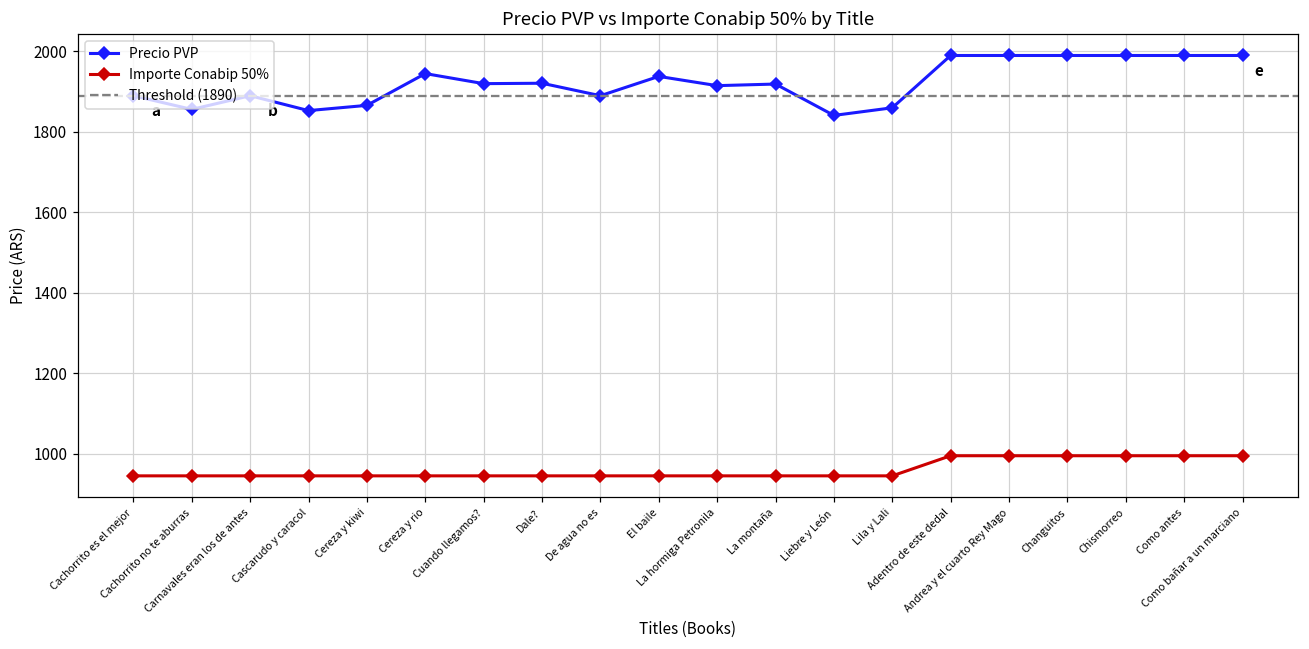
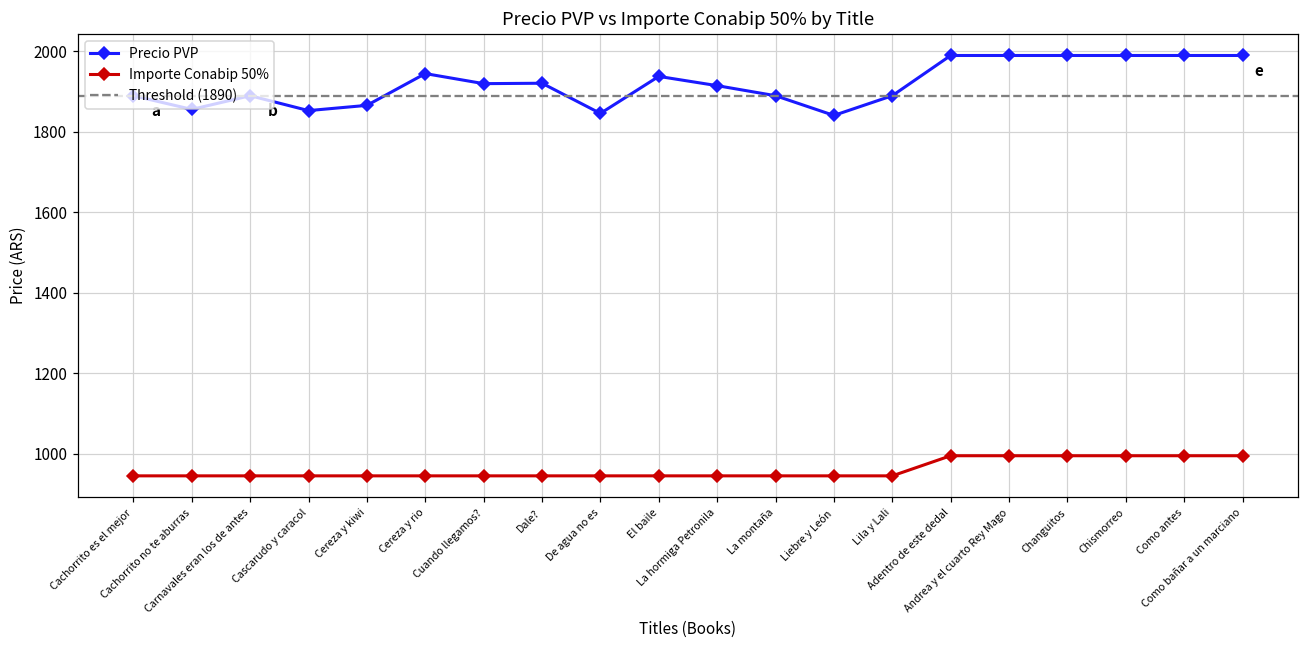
  {
    "Precio PVP": {
      "Cachorrito no te aburras": 1860,
      "Cascarudo y caracol": 1850,
      "Cereza y kiwi": 1870,
      "Cereza y rio": 1950,
      "Cuando llegamos?": 1920,
      "Dale?": 1920,
-     "De agua no es": 1890,
+     "De agua no es": 1850,
      "El baile": 1940,
      "La hormiga Petronila": 1920,
-     "La montaña": 1920,
+     "La montaña": 1890,
      "Liebre y León": 1840,
-     "Lila y Lali": 1860,
+     "Lila y Lali": 1890,
      "Adentro de este dedal": 1990,
      "Andrea y el cuarto Rey Mago": 1990,
      "Changuitos": 1990,
      "Chismorreo": 1990,
      "Como antes": 1990,
      "Como bañar a un marciano": 1990
    },
    "Importe Conabip 50%": {
      "Cachorrito es el mejor": 950,
      "Cachorrito no te aburras": 950,
      "Carnavales eran los de antes": 950,
      "Cascarudo y caracol": 950,
      "Cereza y kiwi": 950,
      "Cereza y rio": 950,
      "Cuando llegamos?": 950,
      "Dale?": 950,
      "De agua no es": 950,
      "El baile": 950,
      "La hormiga Petronila": 950,
      "La montaña": 950,
      "Liebre y León": 950,
      "Lila y Lali": 950,
      "Adentro de este dedal": 1000,
      "Andrea y el cuarto Rey Mago": 1000,
      "Changuitos": 1000,
      "Chismorreo": 1000,
      "Como antes": 1000,
      "Como bañar a un marciano": 1000
    }
  }
